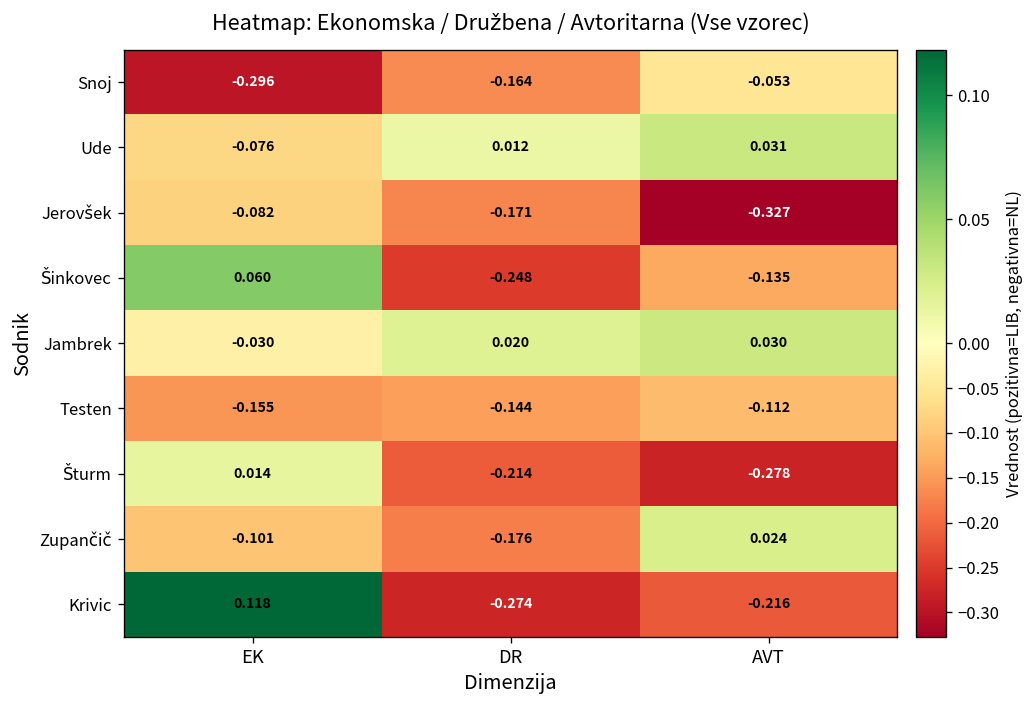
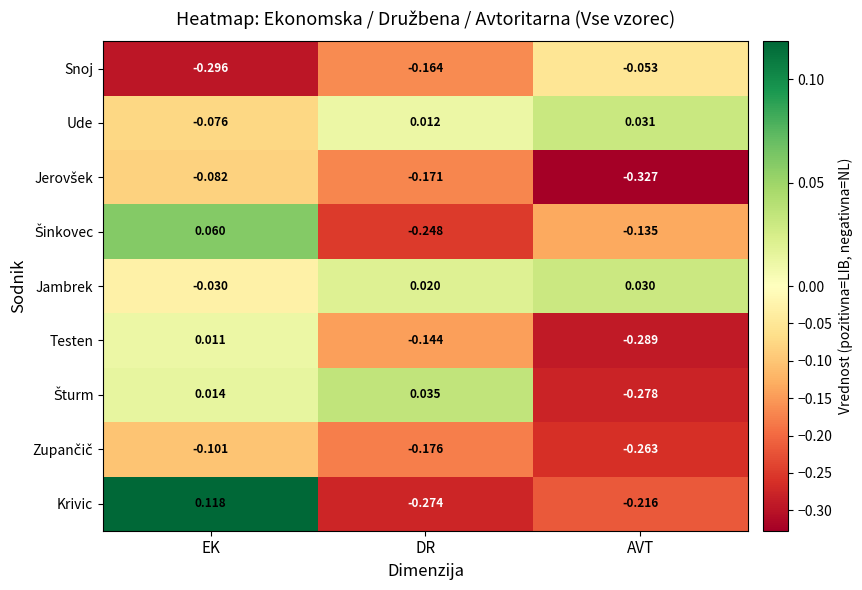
  {
    "Snoj": {
      "EK": -0.296,
      "DR": -0.164,
      "AVT": -0.053
    },
    "Ude": {
      "EK": -0.076,
      "DR": 0.012,
      "AVT": 0.031
    },
    "Jerovšek": {
      "EK": -0.082,
      "DR": -0.171,
      "AVT": -0.327
    },
    "Šinkovec": {
      "EK": 0.060,
      "DR": -0.248,
      "AVT": -0.135
    },
    "Jambrek": {
      "EK": -0.030,
      "DR": 0.020,
      "AVT": 0.030
    },
    "Testen": {
-     "EK": -0.155,
+     "EK": 0.011,
      "DR": -0.144,
-     "AVT": -0.112
+     "AVT": -0.289
    },
    "Šturm": {
      "EK": 0.014,
-     "DR": -0.214,
+     "DR": 0.035,
      "AVT": -0.278
    },
    "Zupančič": {
      "EK": -0.101,
      "DR": -0.176,
-     "AVT": 0.024
+     "AVT": -0.263
    },
    "Krivic": {
      "EK": 0.118,
      "DR": -0.274,
      "AVT": -0.216
    }
  }
